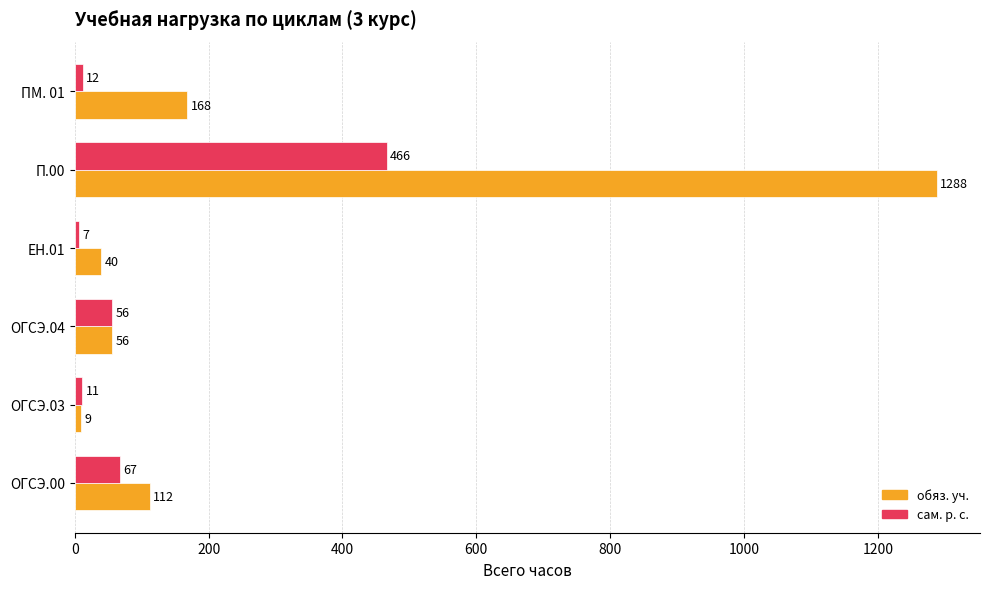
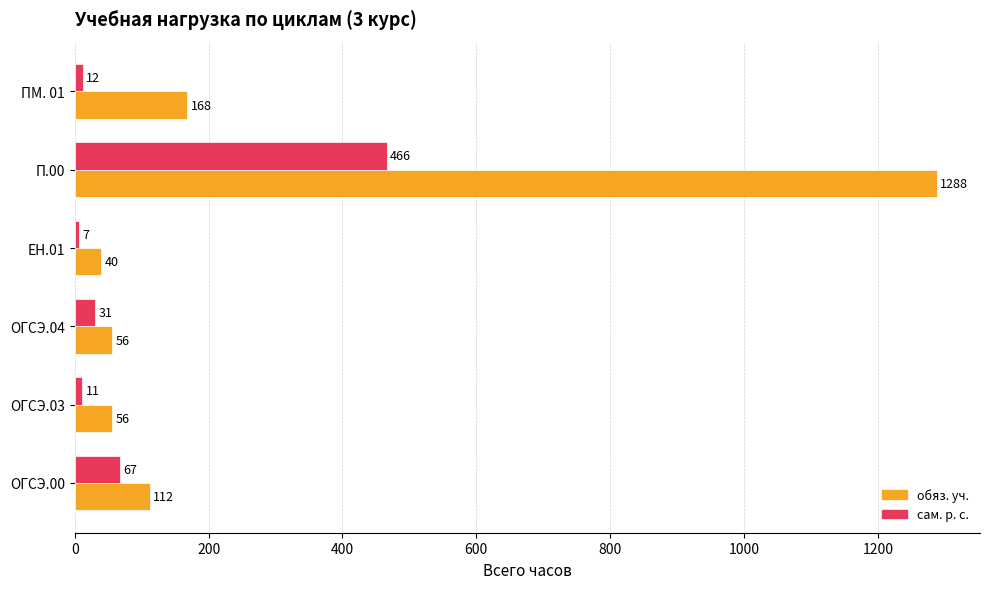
  {
    "обяз. уч.": {
      "ПМ. 01": 168,
      "П.00": 1288,
      "ЕН.01": 40,
      "ОГСЭ.04": 56,
-     "ОГСЭ.03": 9,
+     "ОГСЭ.03": 56,
      "ОГСЭ.00": 112
    },
    "сам. р. с.": {
      "ПМ. 01": 12,
      "П.00": 466,
      "ЕН.01": 7,
-     "ОГСЭ.04": 56,
+     "ОГСЭ.04": 31,
      "ОГСЭ.03": 11,
      "ОГСЭ.00": 67
    }
  }
